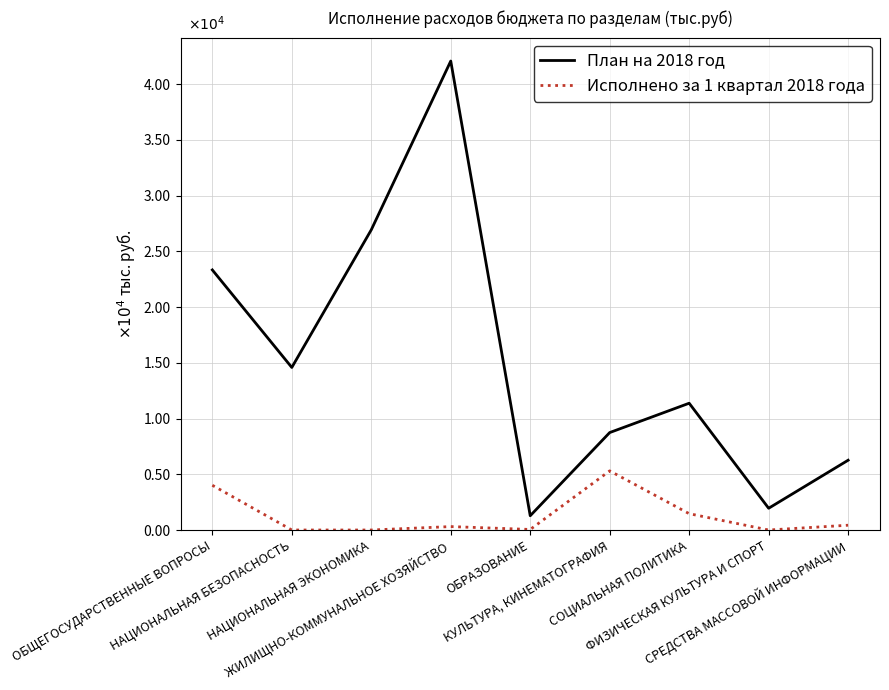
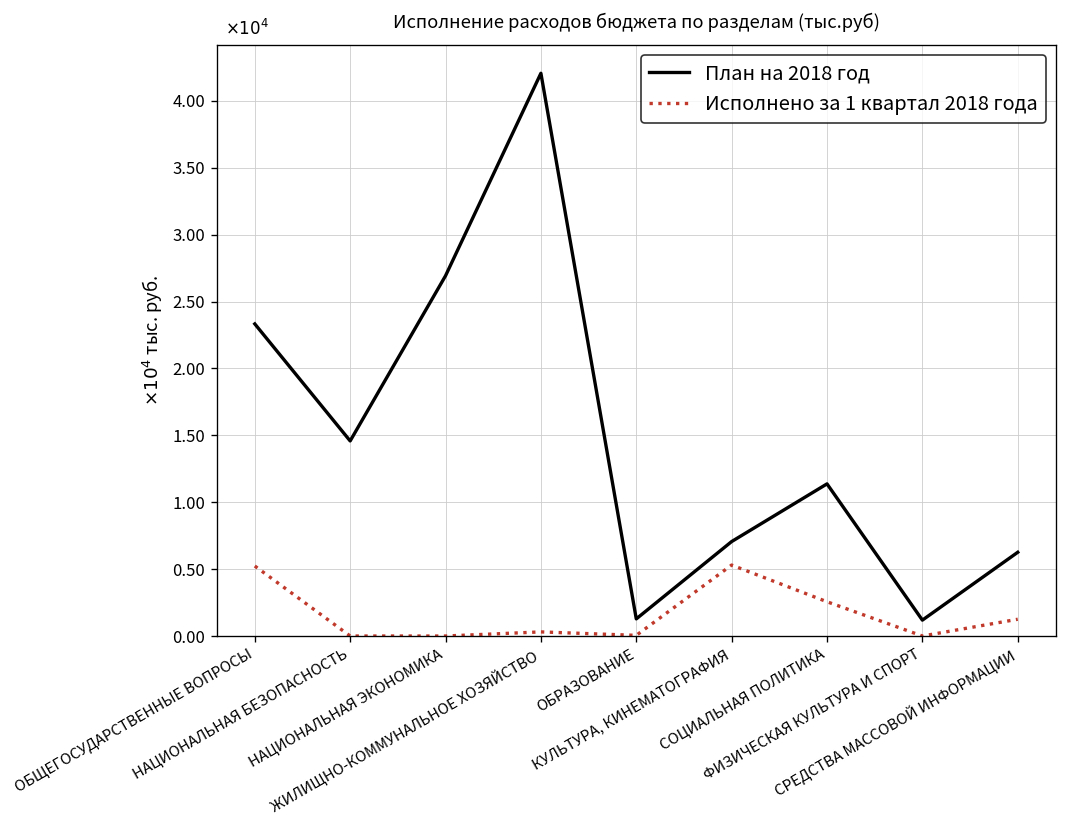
  {
    "План на 2018 год": {
      "ОБЩЕГОСУДАРСТВЕННЫЕ ВОПРОСЫ": 2.33,
      "НАЦИОНАЛЬНАЯ БЕЗОПАСНОСТЬ": 1.46,
      "НАЦИОНАЛЬНАЯ ЭКОНОМИКА": 2.69,
      "ЖИЛИЩНО-КОММУНАЛЬНОЕ ХОЗЯЙСТВО": 4.21,
      "ОБРАЗОВАНИЕ": 0.13,
-     "КУЛЬТУРА, КИНЕМАТОГРАФИЯ": 0.87,
+     "КУЛЬТУРА, КИНЕМАТОГРАФИЯ": 0.71,
      "СОЦИАЛЬНАЯ ПОЛИТИКА": 1.14,
-     "ФИЗИЧЕСКАЯ КУЛЬТУРА И СПОРТ": 0.20,
+     "ФИЗИЧЕСКАЯ КУЛЬТУРА И СПОРТ": 0.12,
      "СРЕДСТВА МАССОВОЙ ИНФОРМАЦИИ": 0.63
    },
    "Исполнено за 1 квартал 2018 года": {
-     "ОБЩЕГОСУДАРСТВЕННЫЕ ВОПРОСЫ": 0.40,
+     "ОБЩЕГОСУДАРСТВЕННЫЕ ВОПРОСЫ": 0.52,
      "НАЦИОНАЛЬНАЯ БЕЗОПАСНОСТЬ": 0.00,
      "НАЦИОНАЛЬНАЯ ЭКОНОМИКА": 0.00,
      "ЖИЛИЩНО-КОММУНАЛЬНОЕ ХОЗЯЙСТВО": 0.03,
      "ОБРАЗОВАНИЕ": 0.00,
      "КУЛЬТУРА, КИНЕМАТОГРАФИЯ": 0.53,
-     "СОЦИАЛЬНАЯ ПОЛИТИКА": 0.15,
+     "СОЦИАЛЬНАЯ ПОЛИТИКА": 0.26,
      "ФИЗИЧЕСКАЯ КУЛЬТУРА И СПОРТ": 0.00,
-     "СРЕДСТВА МАССОВОЙ ИНФОРМАЦИИ": 0.04
+     "СРЕДСТВА МАССОВОЙ ИНФОРМАЦИИ": 0.13
    }
  }
